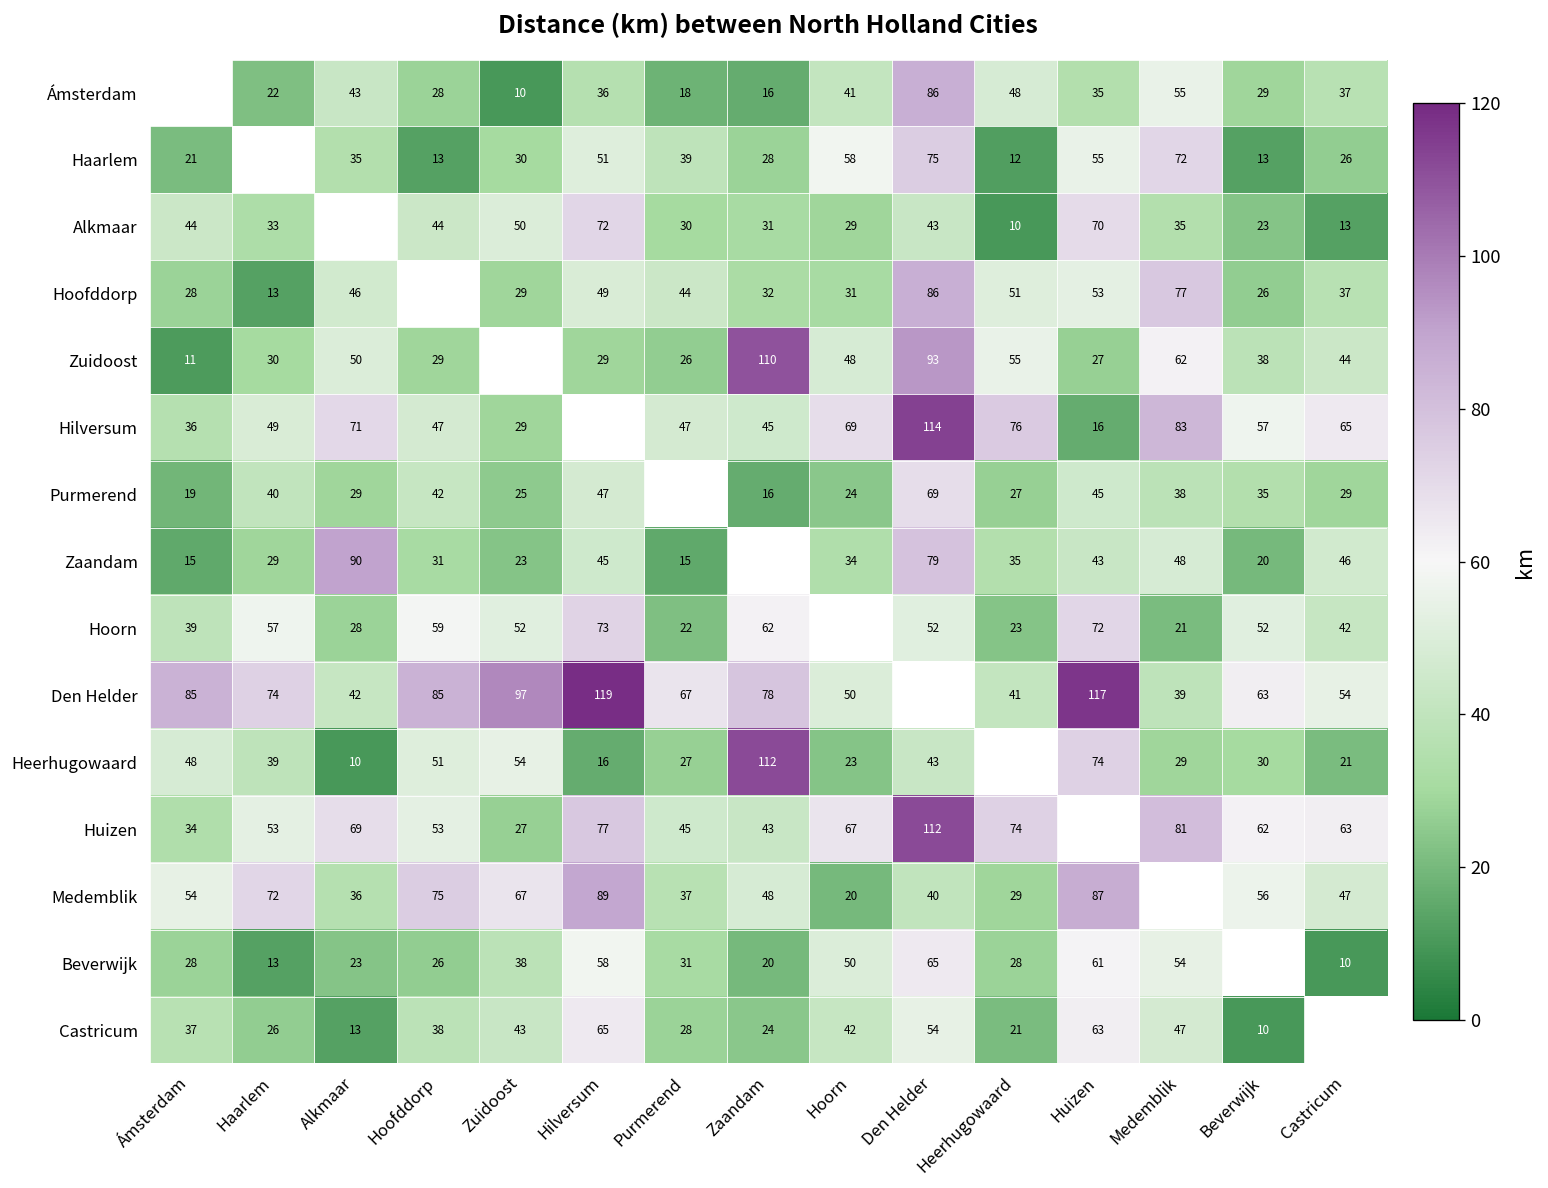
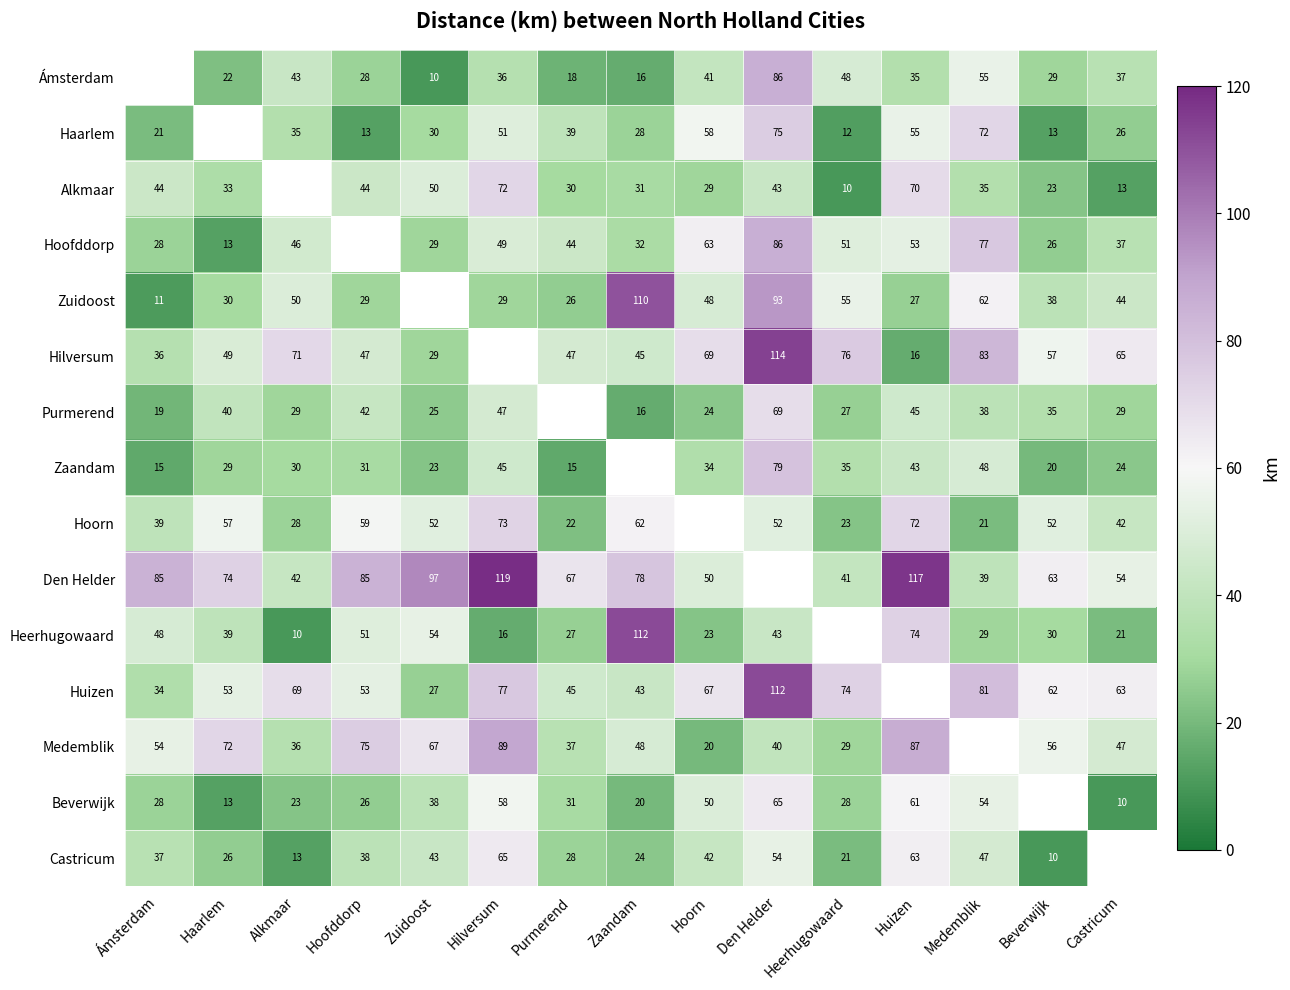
  {
    "Hoofddorp": {
      "Ámsterdam": 28,
      "Haarlem": 13,
      "Alkmaar": 46,
      "Zuidoost": 29,
      "Hilversum": 49,
      "Purmerend": 44,
      "Zaandam": 32,
-     "Hoorn": 31,
+     "Hoorn": 63,
      "Den Helder": 86,
      "Heerhugowaard": 51,
      "Huizen": 53,
      "Medemblik": 77,
      "Beverwijk": 26,
      "Castricum": 37
    },
    "Zaandam": {
      "Ámsterdam": 15,
      "Haarlem": 29,
-     "Alkmaar": 90,
+     "Alkmaar": 30,
      "Hoofddorp": 31,
      "Zuidoost": 23,
      "Hilversum": 45,
      "Purmerend": 15,
      "Hoorn": 34,
      "Den Helder": 79,
      "Heerhugowaard": 35,
      "Huizen": 43,
      "Medemblik": 48,
      "Beverwijk": 20,
-     "Castricum": 46
+     "Castricum": 24
    }
  }
